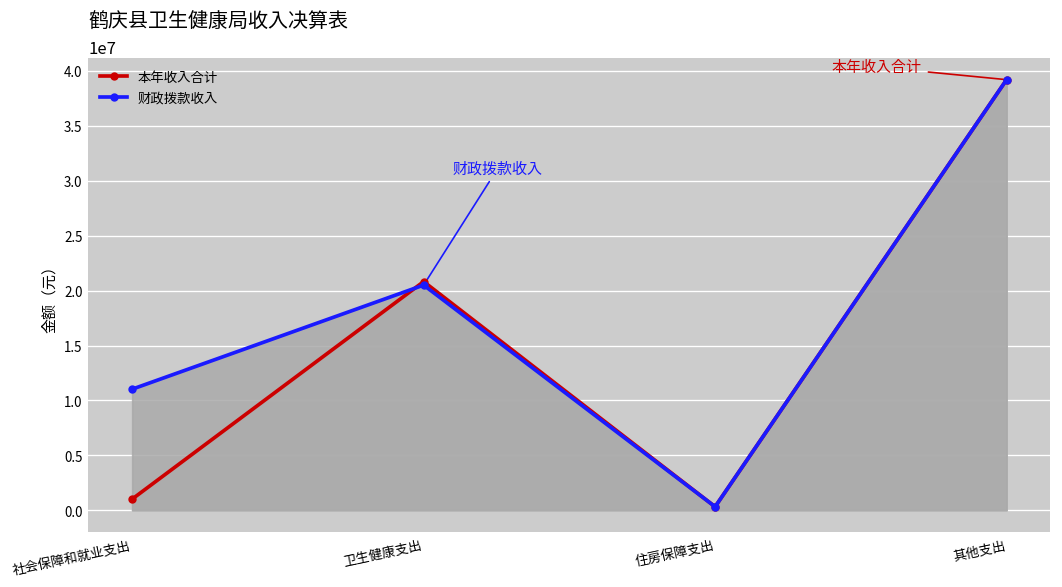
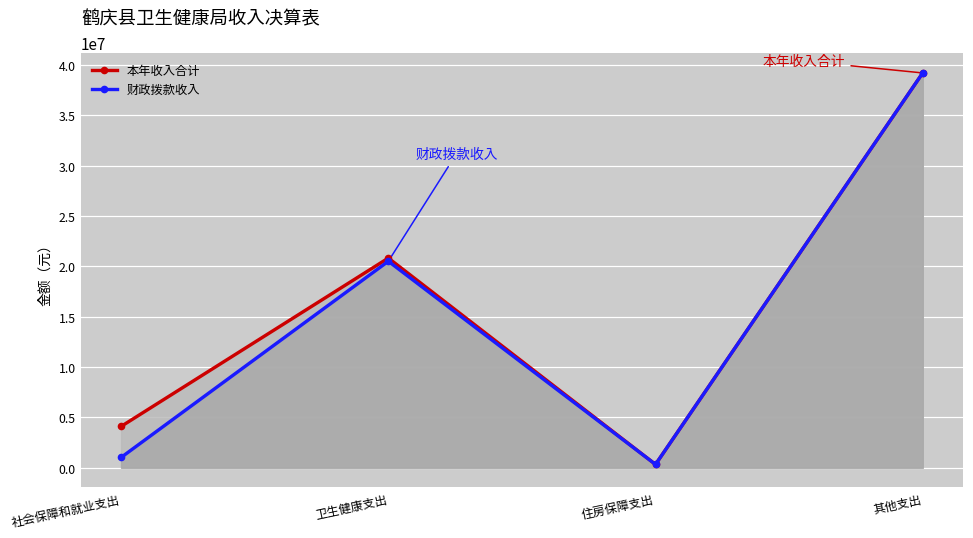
  {
    "本年收入合计": {
-     "社会保障和就业支出": 1000000,
+     "社会保障和就业支出": 4000000,
      "卫生健康支出": 21000000
    },
    "财政拨款收入": {
-     "社会保障和就业支出": 11000000,
+     "社会保障和就业支出": 1000000,
      "卫生健康支出": 21000000
    }
  }
